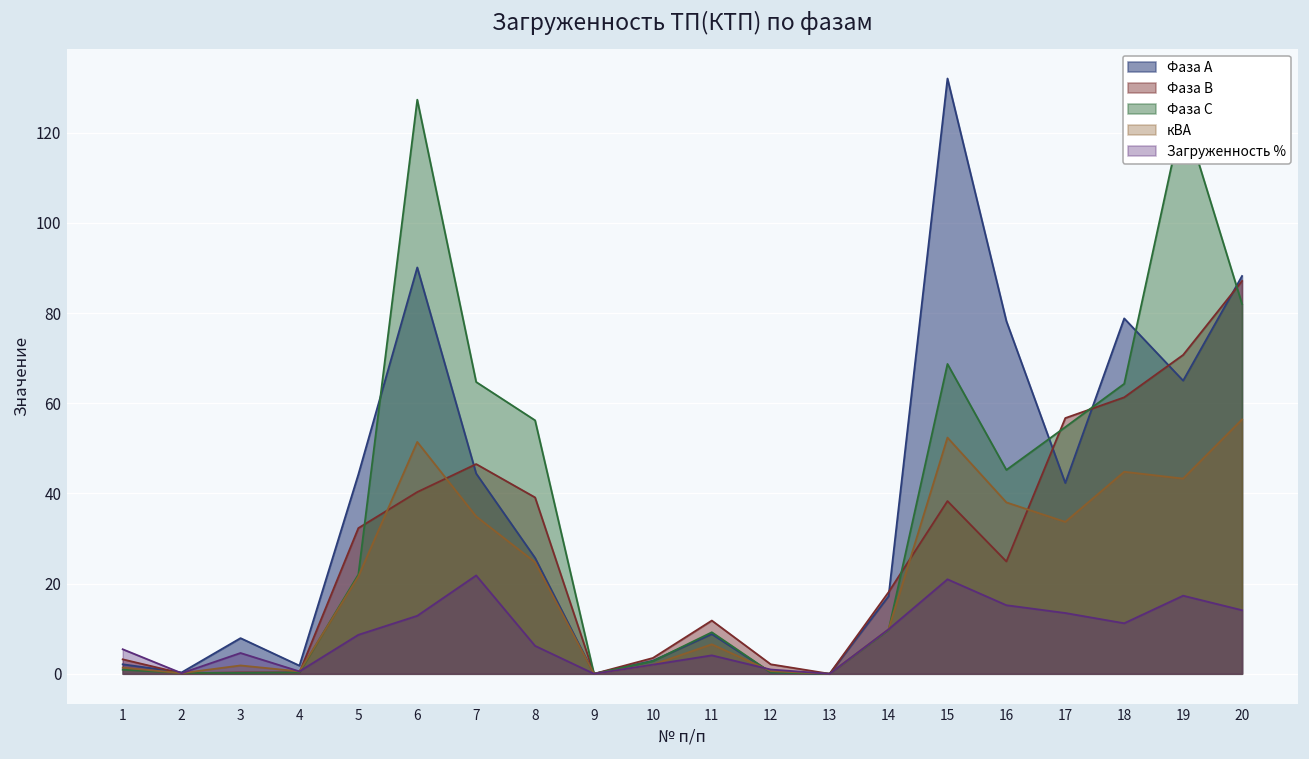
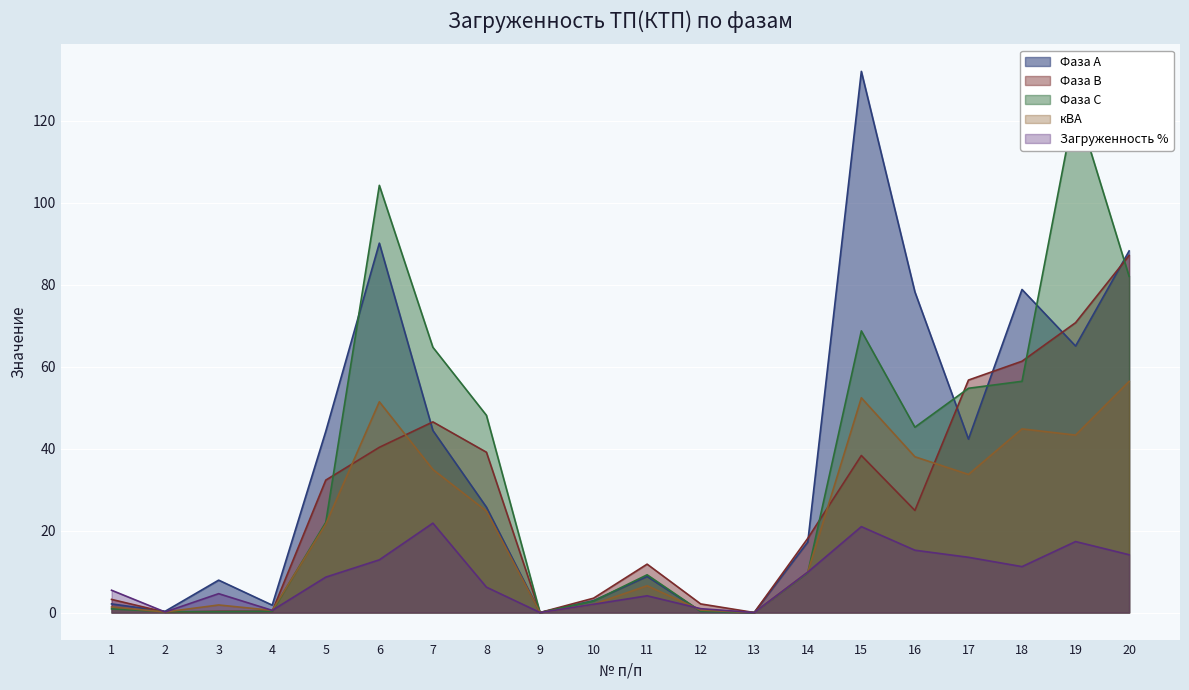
  {
    "Фаза С": {
-     "6": 127,
+     "6": 104,
      "7": 65,
-     "8": 56,
+     "8": 48,
      "15": 69,
      "16": 45,
      "17": 55,
-     "18": 64,
+     "18": 56,
      "20": 82
    }
  }
